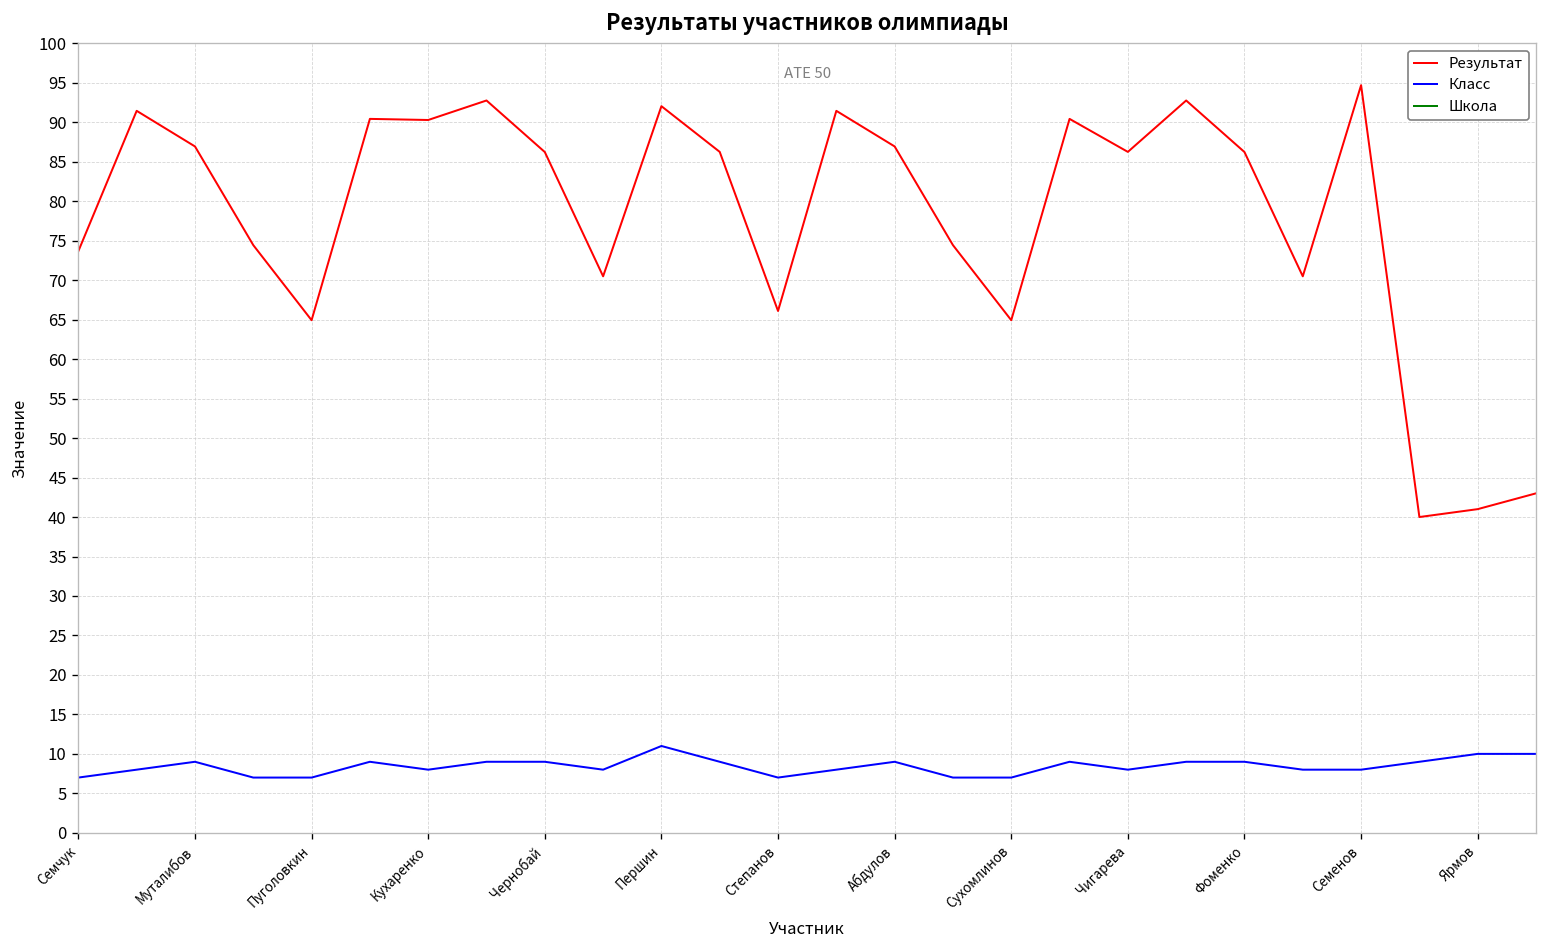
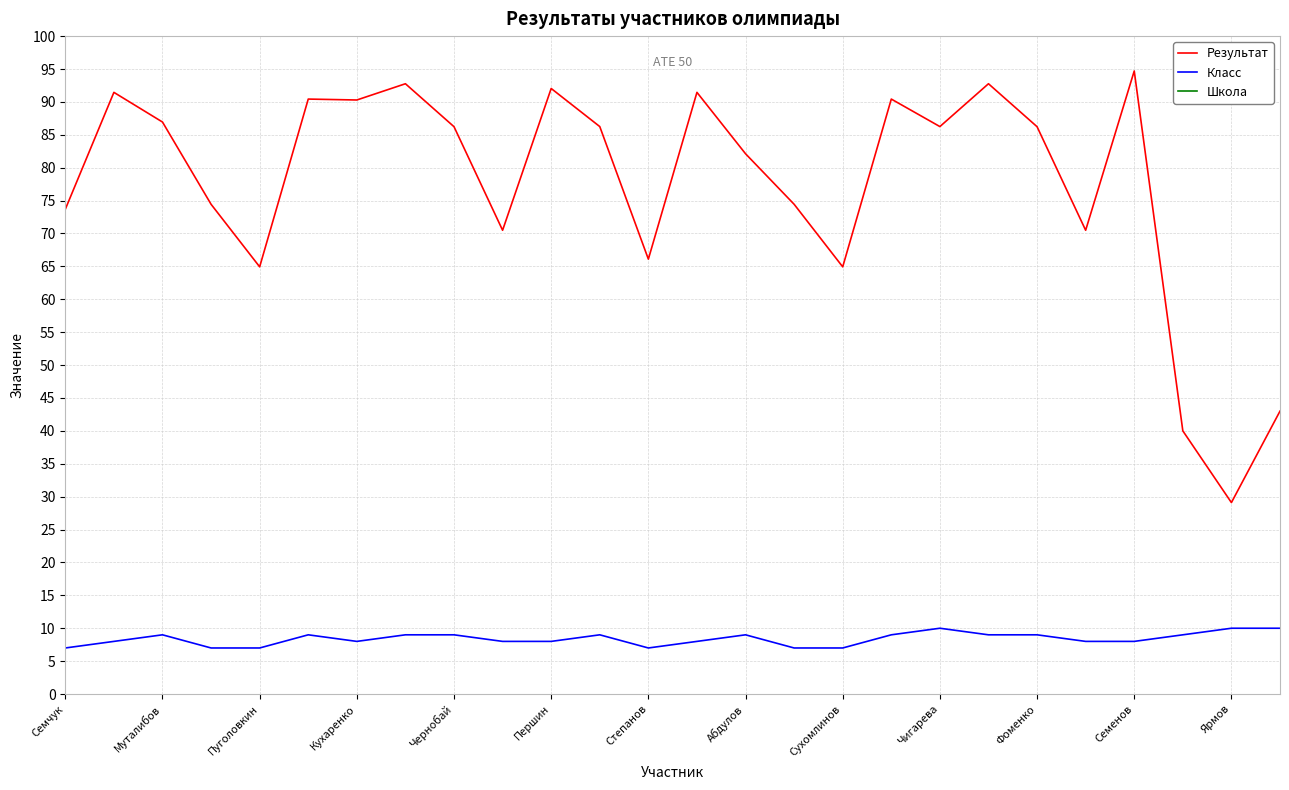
  {
    "Результат": {
      "Семчук": 74,
      "Муталибов": 87,
      "Пуголовкин": 65,
      "Кухаренко": 90,
      "Чернобай": 86,
      "Першин": 92,
      "Степанов": 66,
-     "Абдулов": 87,
+     "Абдулов": 82,
      "Сухомлинов": 65,
      "Чигарева": 86,
      "Фоменко": 86,
      "Семенов": 95,
-     "Ярмов": 41
+     "Ярмов": 29
    },
    "Класс": {
      "Семчук": 7,
      "Муталибов": 9,
      "Пуголовкин": 7,
      "Кухаренко": 8,
      "Чернобай": 9,
-     "Першин": 11,
+     "Першин": 8,
      "Степанов": 7,
      "Абдулов": 9,
      "Сухомлинов": 7,
-     "Чигарева": 8,
+     "Чигарева": 10,
      "Фоменко": 9,
      "Семенов": 8,
      "Ярмов": 10
    }
  }
